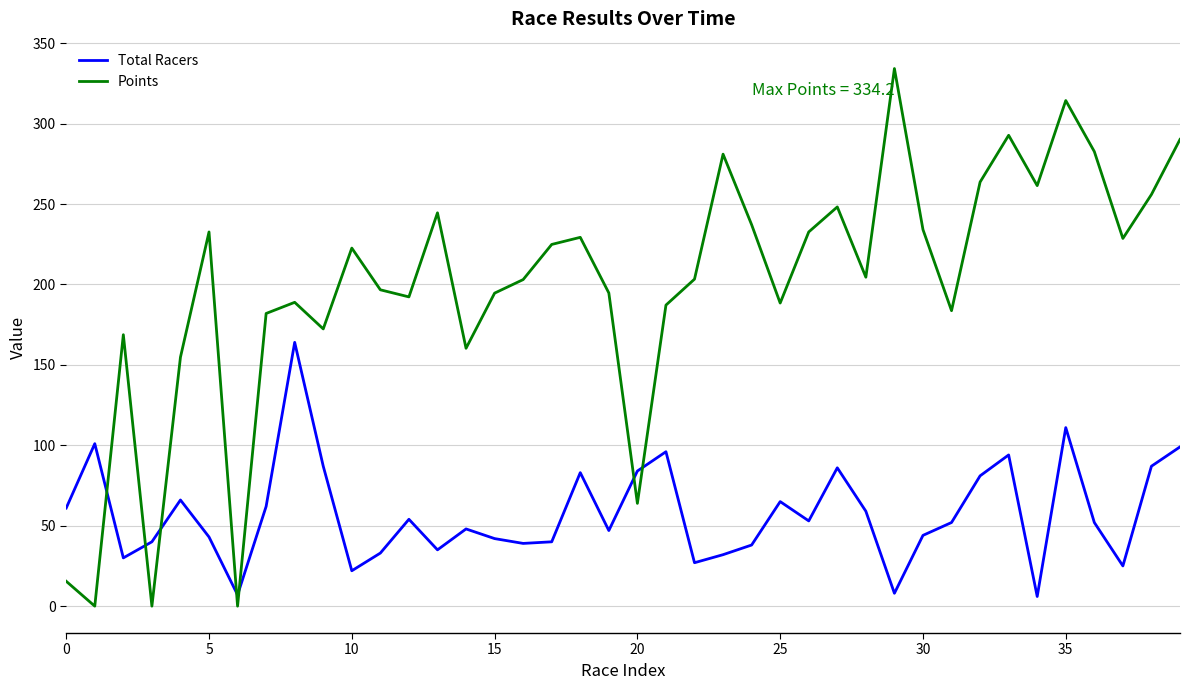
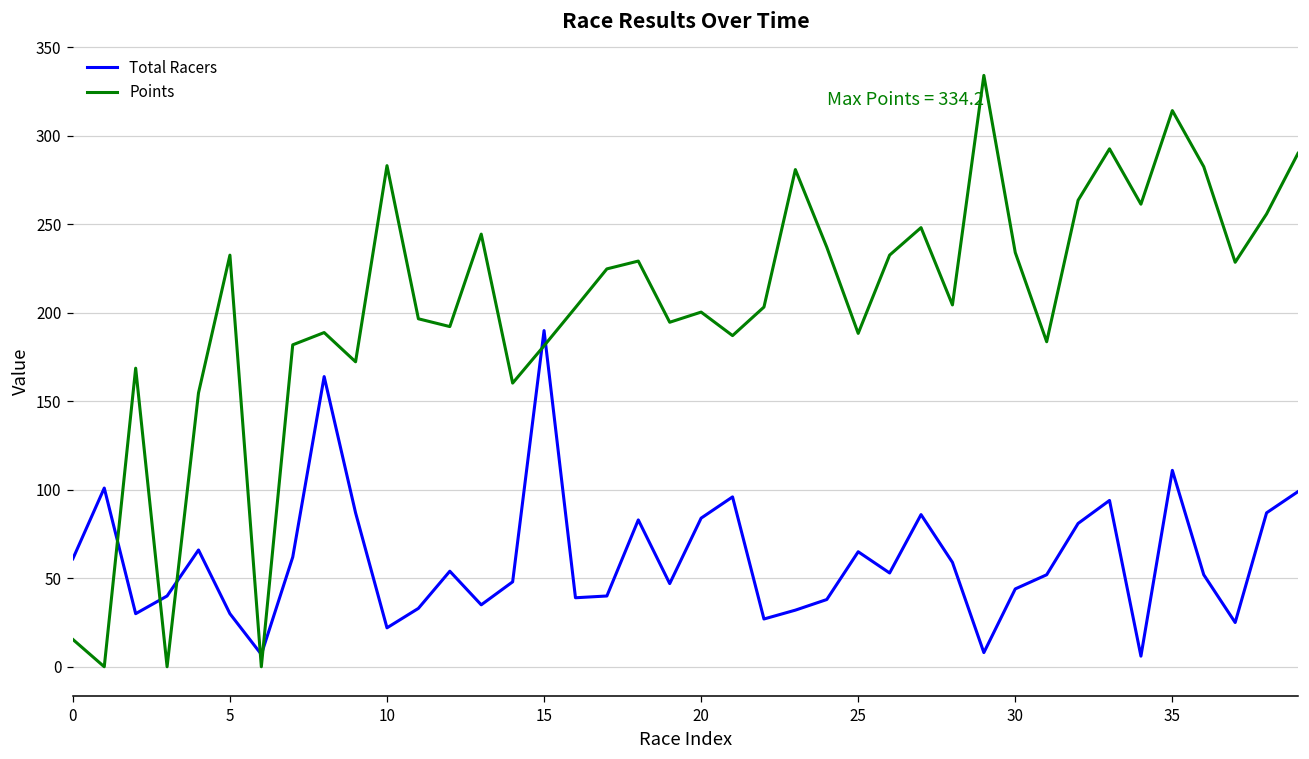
  {
    "Total Racers": {
      "0": 61,
-     "5": 43,
+     "5": 30,
      "10": 22,
-     "15": 42,
+     "15": 190,
      "20": 84,
      "25": 65,
      "30": 44,
      "35": 111
    },
    "Points": {
      "0": 15,
      "5": 233,
-     "10": 223,
-     "15": 195,
-     "20": 64,
+     "10": 283,
+     "15": 181,
+     "20": 200,
      "25": 188,
      "30": 234,
      "35": 314
    }
  }
